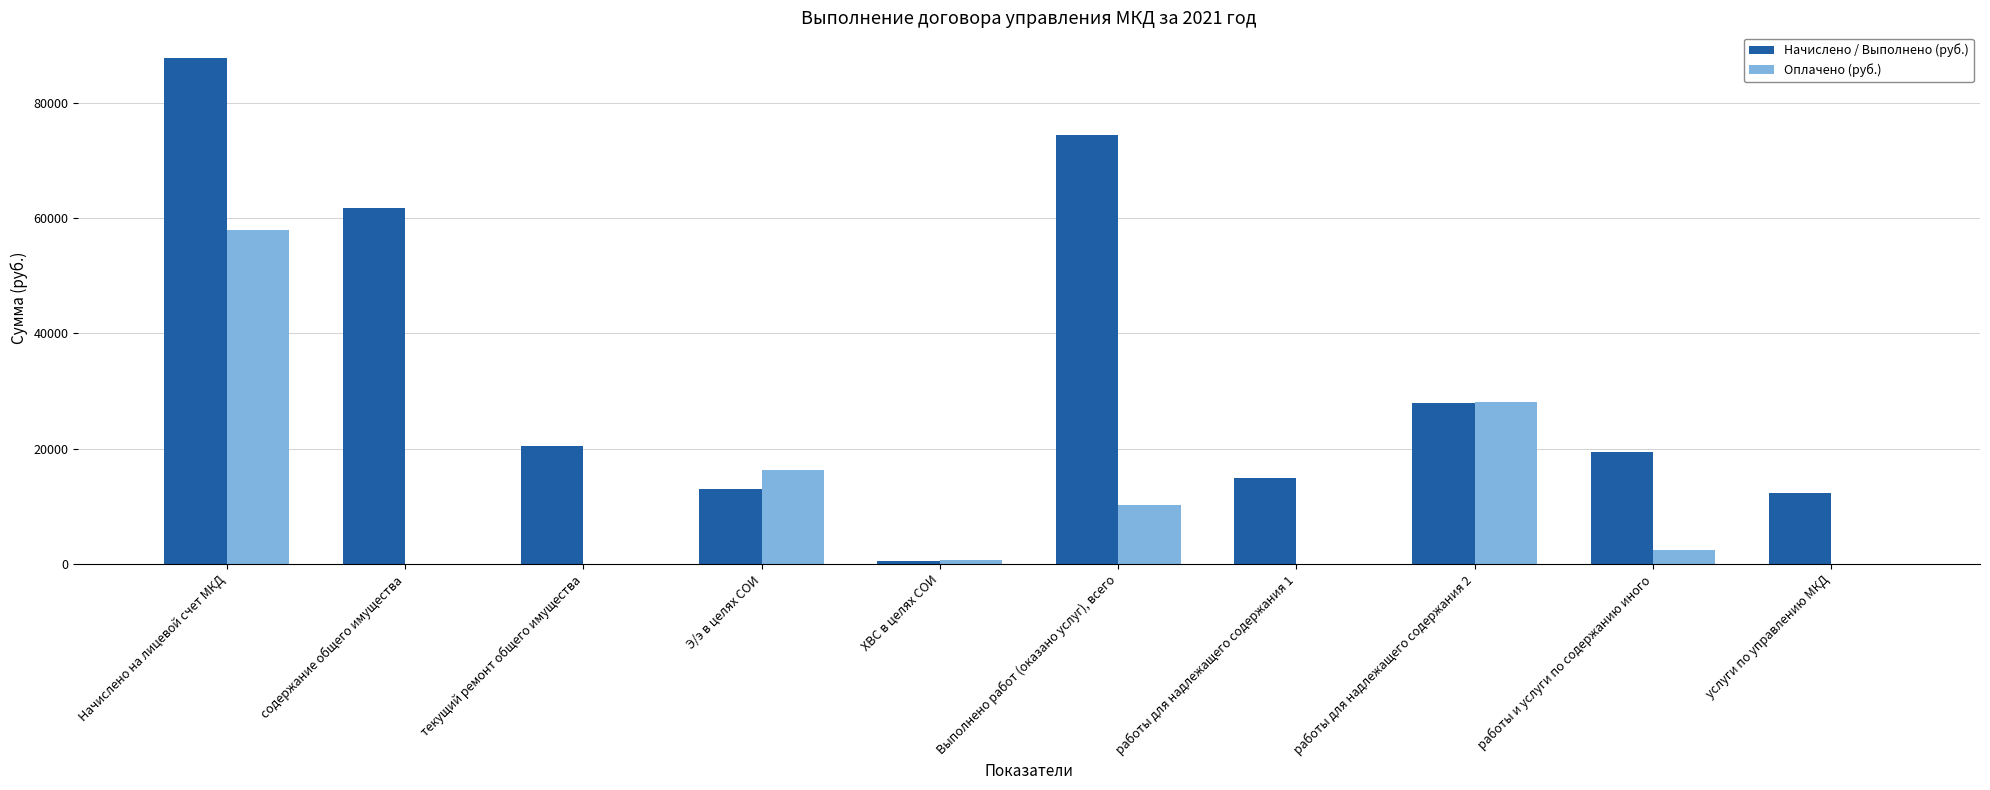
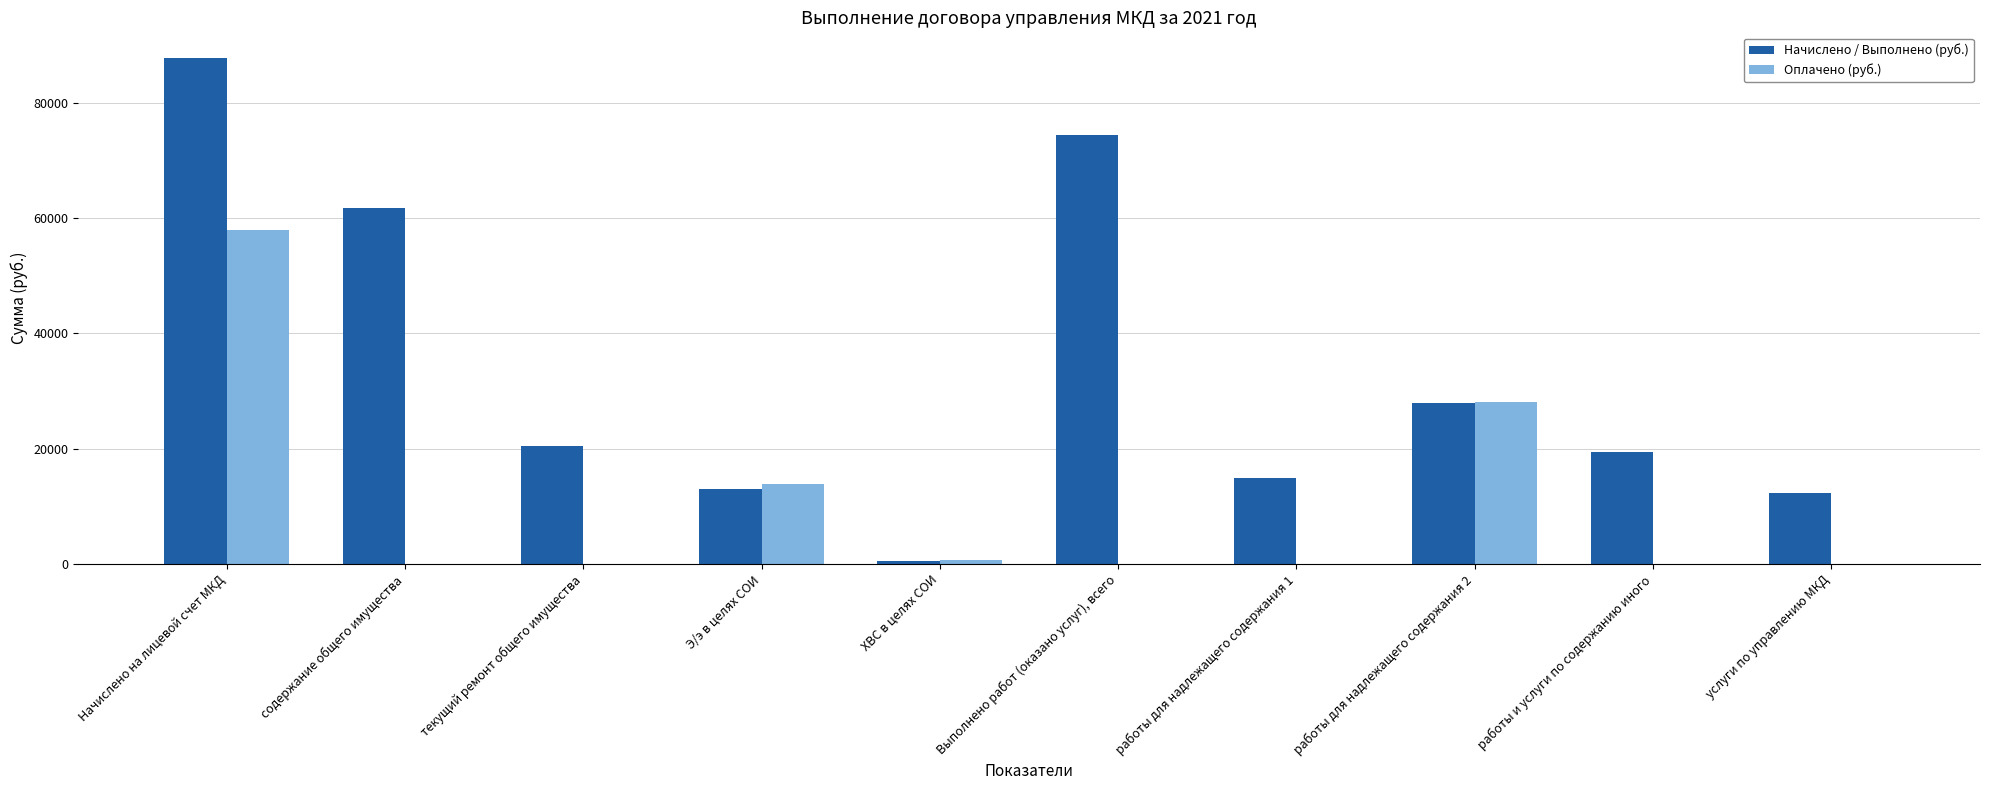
  {
    "Начислено / Выполнено (руб.)": {
      "Начислено на лицевой счет МКД": 88000,
      "содержание общего имущества": 62000,
      "текущий ремонт общего имущества": 20000,
      "Э/э в целях СОИ": 13000,
      "ХВС в целях СОИ": 0,
      "Выполнено работ (оказано услуг), всего": 74000,
      "работы для надлежащего содержания 1": 15000,
      "работы для надлежащего содержания 2": 28000,
      "работы и услуги по содержанию иного": 19000,
      "услуги по управлению МКД": 12000
    },
    "Оплачено (руб.)": {
      "Начислено на лицевой счет МКД": 58000,
      "содержание общего имущества": 0,
      "текущий ремонт общего имущества": 0,
-     "Э/э в целях СОИ": 16000,
+     "Э/э в целях СОИ": 14000,
      "ХВС в целях СОИ": 1000,
-     "Выполнено работ (оказано услуг), всего": 10000,
+     "Выполнено работ (оказано услуг), всего": 0,
      "работы для надлежащего содержания 1": 0,
      "работы для надлежащего содержания 2": 28000,
-     "работы и услуги по содержанию иного": 2000,
+     "работы и услуги по содержанию иного": 0,
      "услуги по управлению МКД": 0
    }
  }
